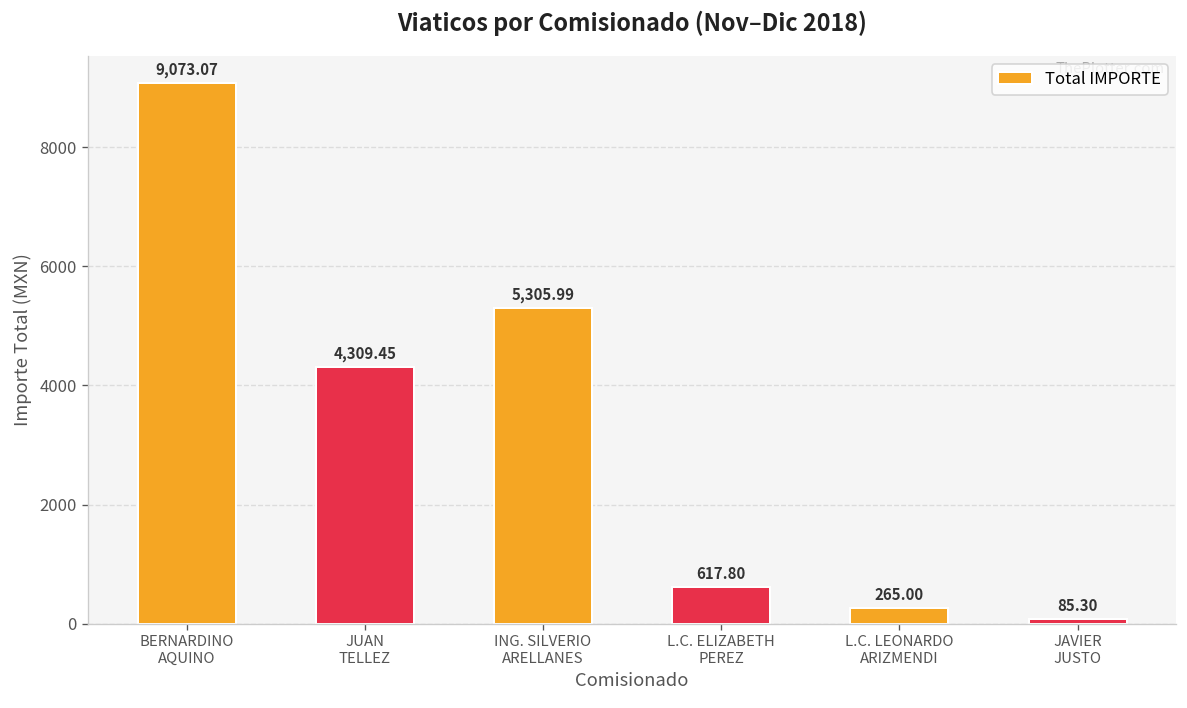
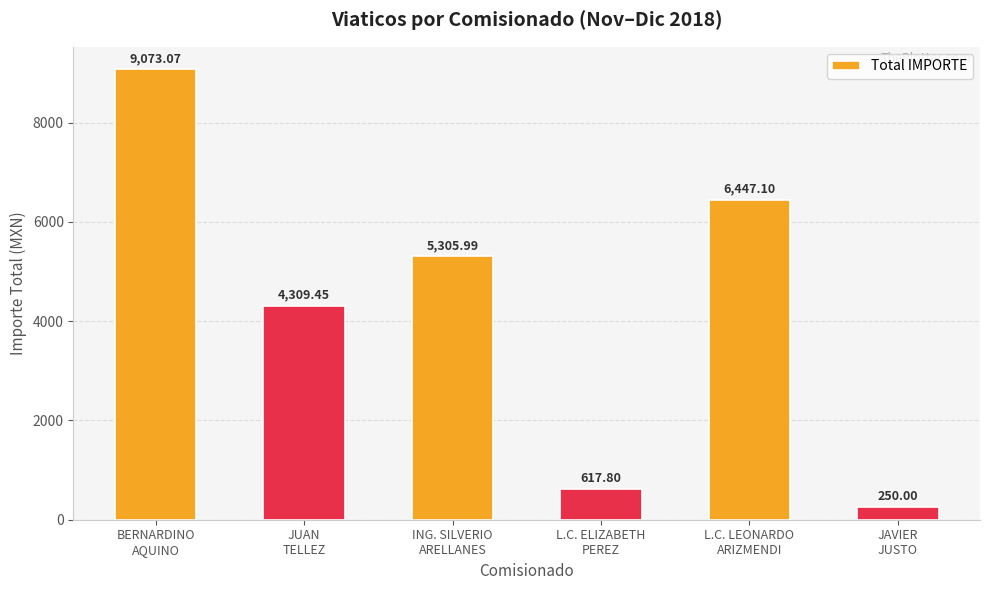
  {
    "BERNARDINO AQUINO": "9,073.07",
    "JUAN TELLEZ": "4,309.45",
    "ING. SILVERIO ARELLANES": "5,305.99",
    "L.C. ELIZABETH PEREZ": "617.80",
-   "L.C. LEONARDO ARIZMENDI": "265.00",
-   "JAVIER JUSTO": "85.30"
+   "L.C. LEONARDO ARIZMENDI": "6,447.10",
+   "JAVIER JUSTO": "250.00"
  }
